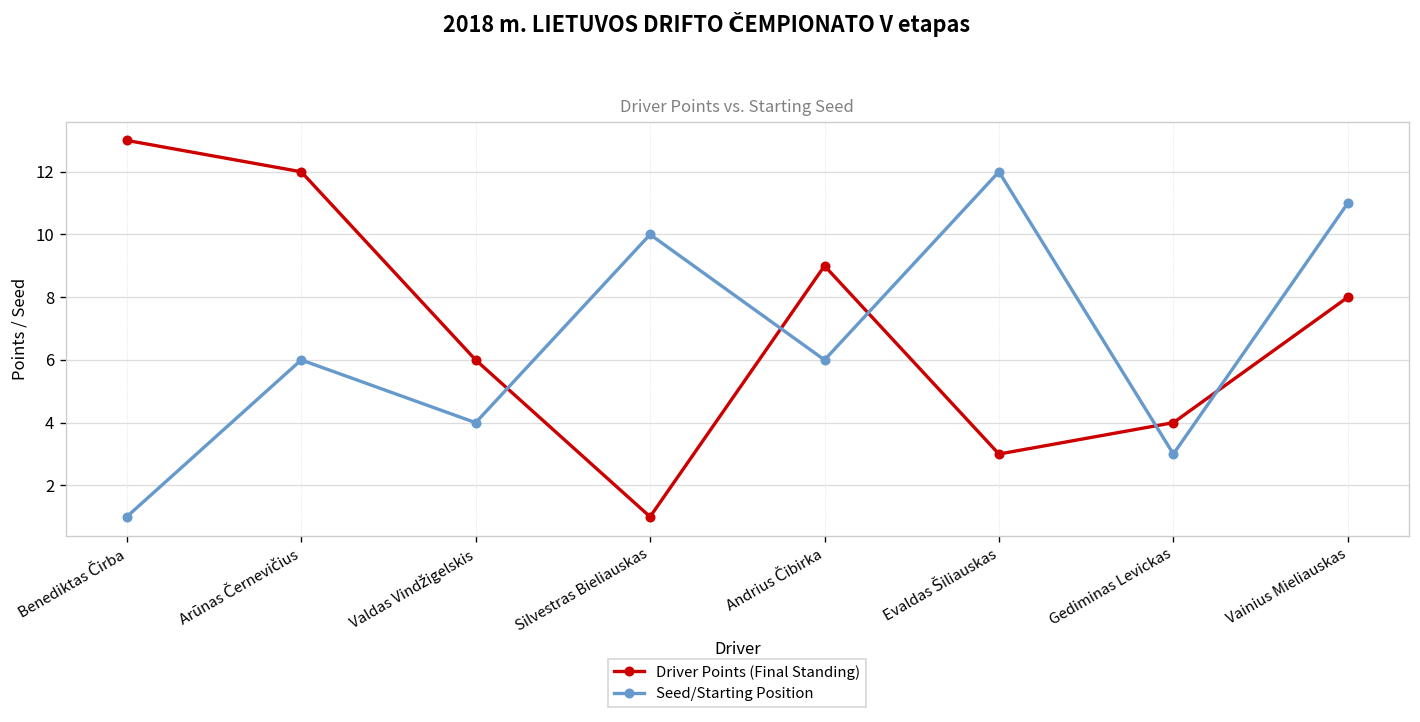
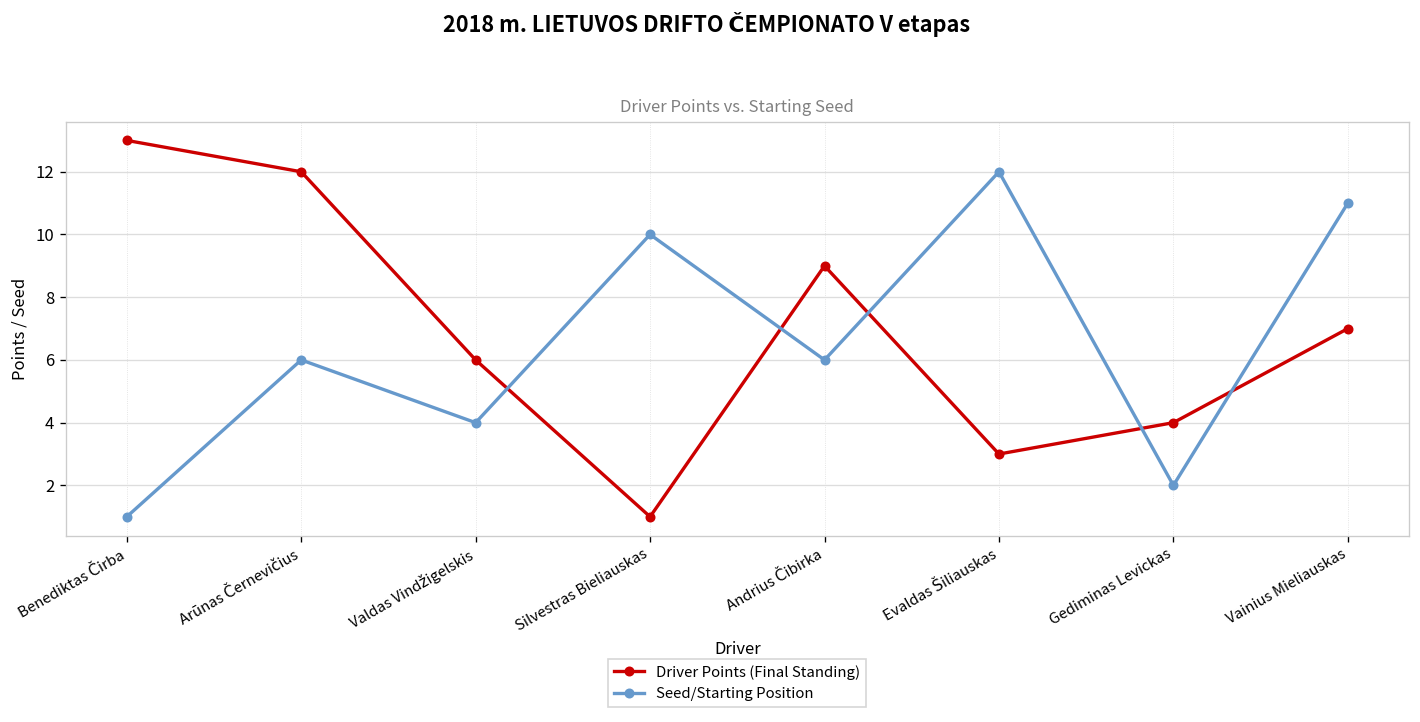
  {
    "Driver Points (Final Standing)": {
      "Benediktas Čirba": 13,
      "Arūnas Černevičius": 12,
      "Valdas Vindžigelskis": 6,
      "Silvestras Bieliauskas": 1,
      "Andrius Čibirka": 9,
      "Evaldas Šiliauskas": 3,
      "Gediminas Levickas": 4,
-     "Vainius Mieliauskas": 8
+     "Vainius Mieliauskas": 7
    },
    "Seed/Starting Position": {
      "Benediktas Čirba": 1,
      "Arūnas Černevičius": 6,
      "Valdas Vindžigelskis": 4,
      "Silvestras Bieliauskas": 10,
      "Andrius Čibirka": 6,
      "Evaldas Šiliauskas": 12,
-     "Gediminas Levickas": 3,
+     "Gediminas Levickas": 2,
      "Vainius Mieliauskas": 11
    }
  }
